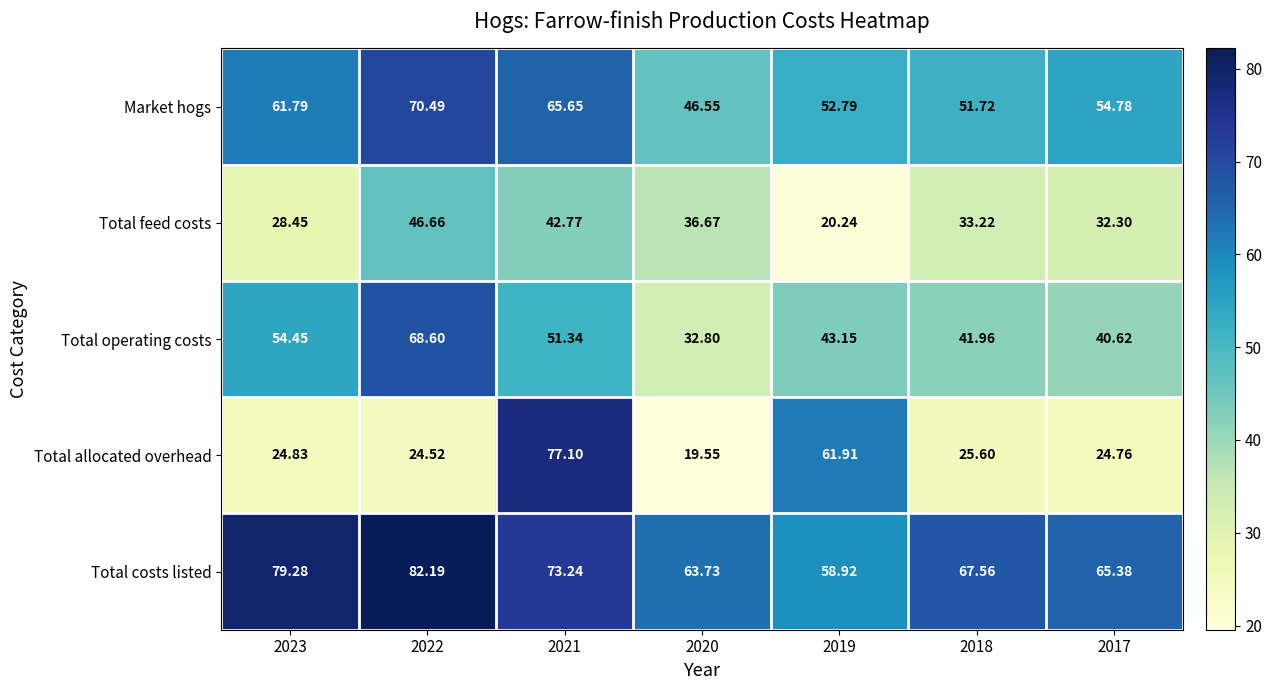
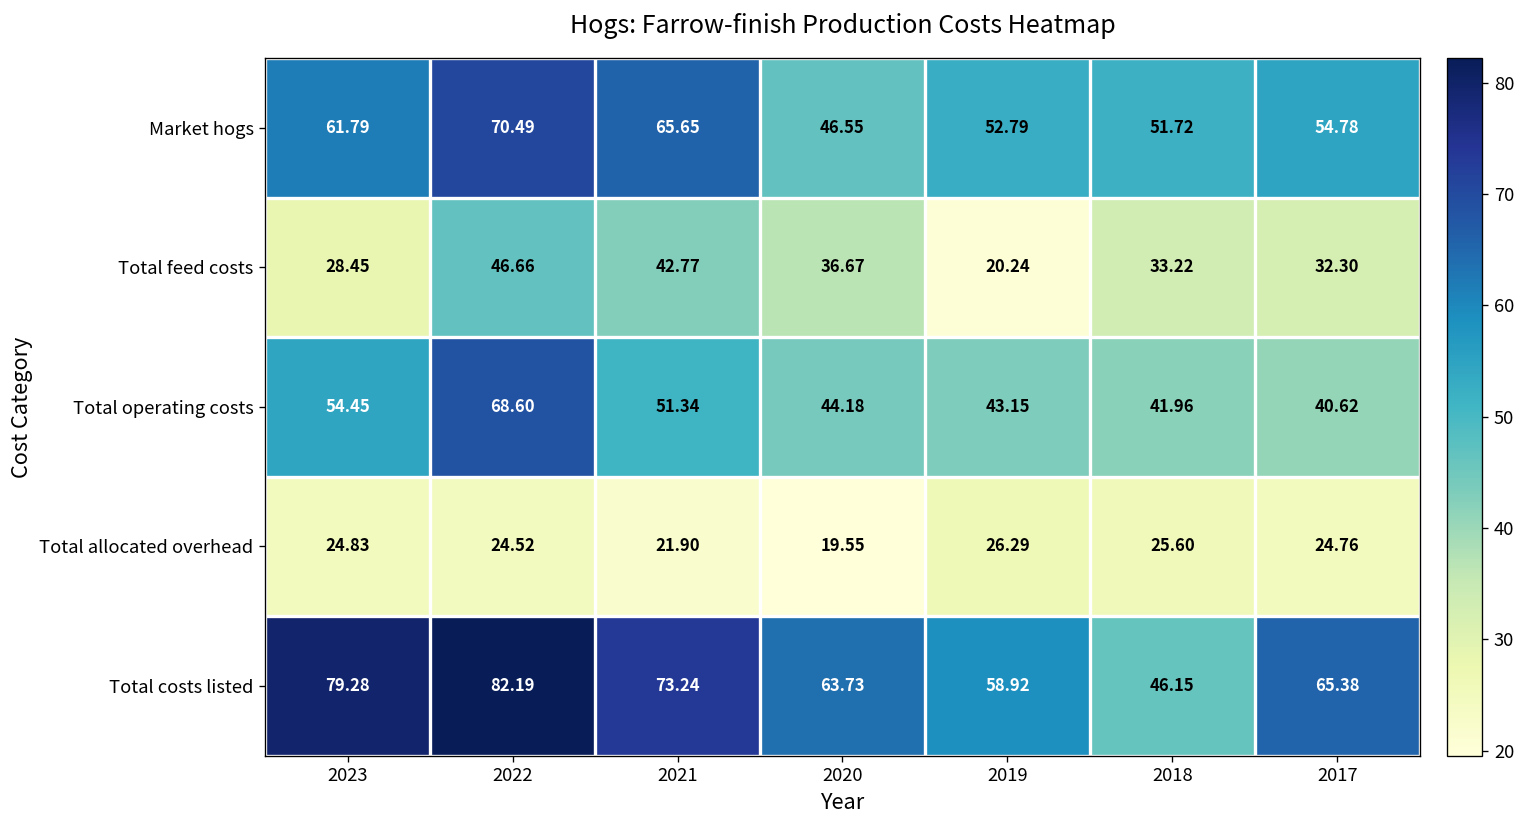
  {
    "Market hogs": {
      "2023": 61.79,
      "2022": 70.49,
      "2021": 65.65,
      "2020": 46.55,
      "2019": 52.79,
      "2018": 51.72,
      "2017": 54.78
    },
    "Total feed costs": {
      "2023": 28.45,
      "2022": 46.66,
      "2021": 42.77,
      "2020": 36.67,
      "2019": 20.24,
      "2018": 33.22,
      "2017": 32.30
    },
    "Total operating costs": {
      "2023": 54.45,
      "2022": 68.60,
      "2021": 51.34,
-     "2020": 32.80,
+     "2020": 44.18,
      "2019": 43.15,
      "2018": 41.96,
      "2017": 40.62
    },
    "Total allocated overhead": {
      "2023": 24.83,
      "2022": 24.52,
-     "2021": 77.10,
+     "2021": 21.90,
      "2020": 19.55,
-     "2019": 61.91,
+     "2019": 26.29,
      "2018": 25.60,
      "2017": 24.76
    },
    "Total costs listed": {
      "2023": 79.28,
      "2022": 82.19,
      "2021": 73.24,
      "2020": 63.73,
      "2019": 58.92,
-     "2018": 67.56,
+     "2018": 46.15,
      "2017": 65.38
    }
  }
